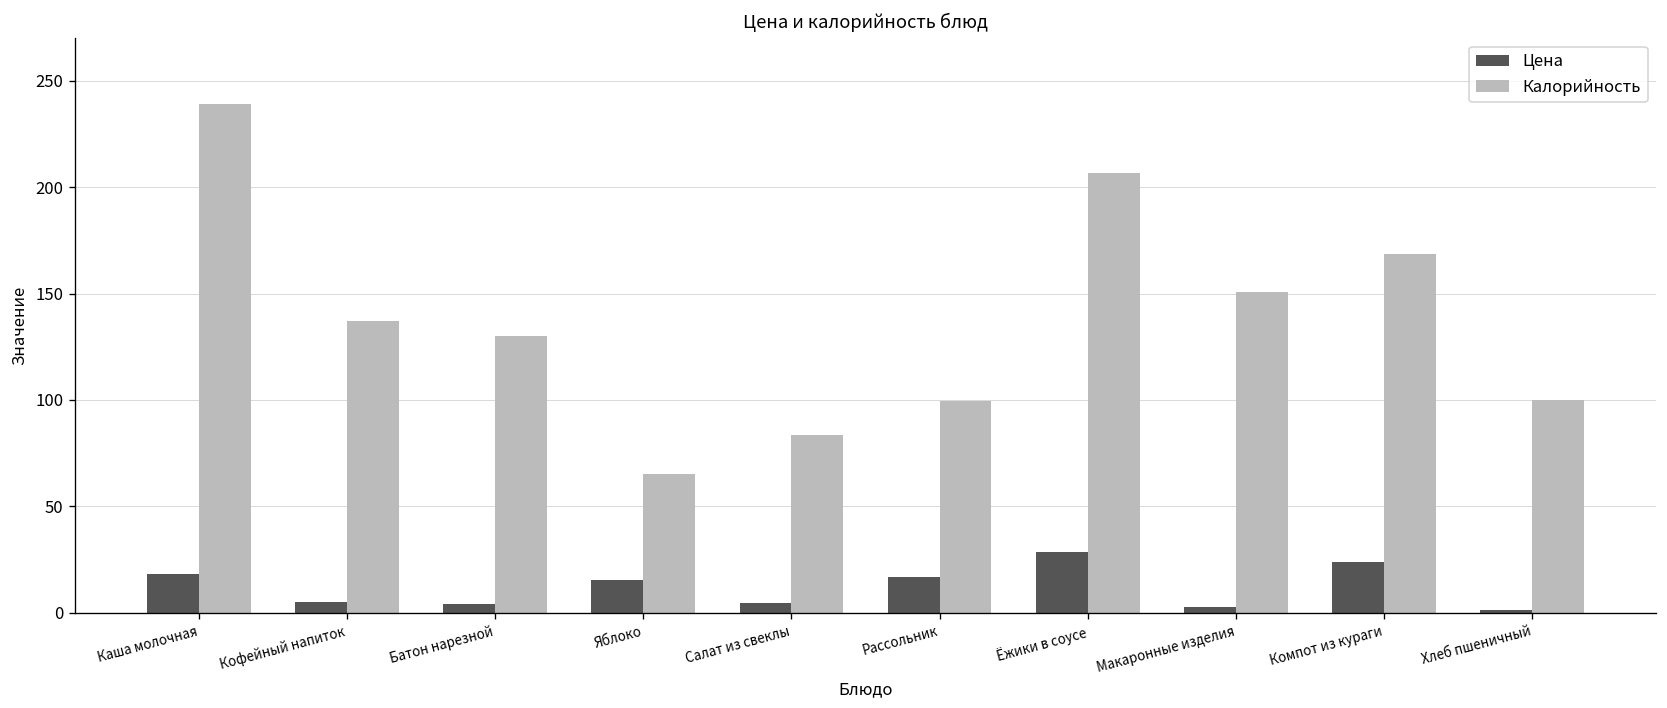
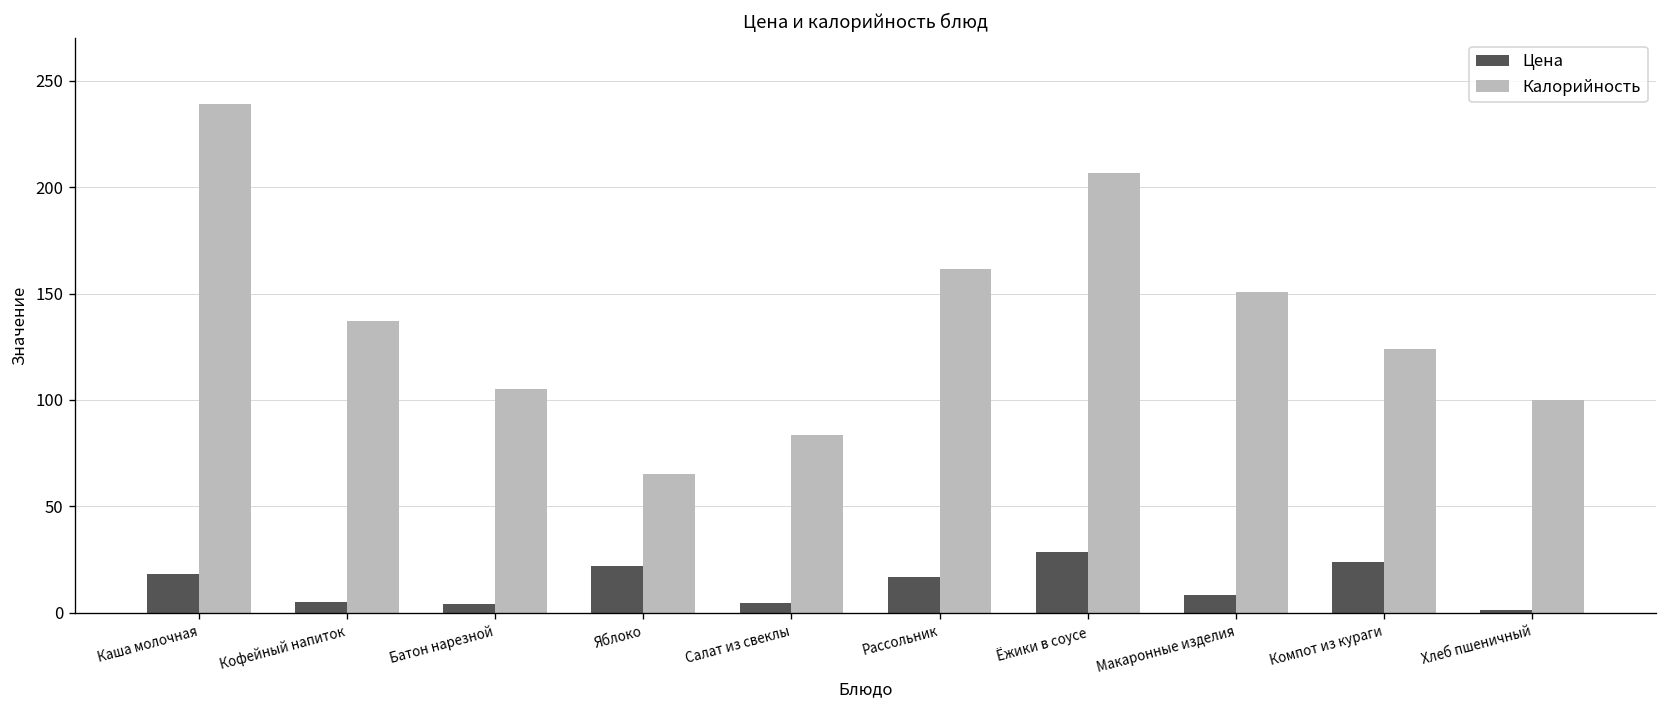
  {
    "Цена": {
      "Каша молочная": 18,
      "Кофейный напиток": 5,
      "Батон нарезной": 4,
-     "Яблоко": 15,
+     "Яблоко": 22,
      "Салат из свеклы": 5,
      "Рассольник": 17,
      "Ёжики в соусе": 29,
-     "Макаронные изделия": 3,
+     "Макаронные изделия": 8,
      "Компот из кураги": 24
    },
    "Калорийность": {
      "Каша молочная": 239,
      "Кофейный напиток": 137,
-     "Батон нарезной": 130,
+     "Батон нарезной": 105,
      "Яблоко": 65,
      "Салат из свеклы": 83,
-     "Рассольник": 100,
+     "Рассольник": 162,
      "Ёжики в соусе": 207,
      "Макаронные изделия": 151,
-     "Компот из кураги": 169,
+     "Компот из кураги": 124,
      "Хлеб пшеничный": 100
    }
  }
